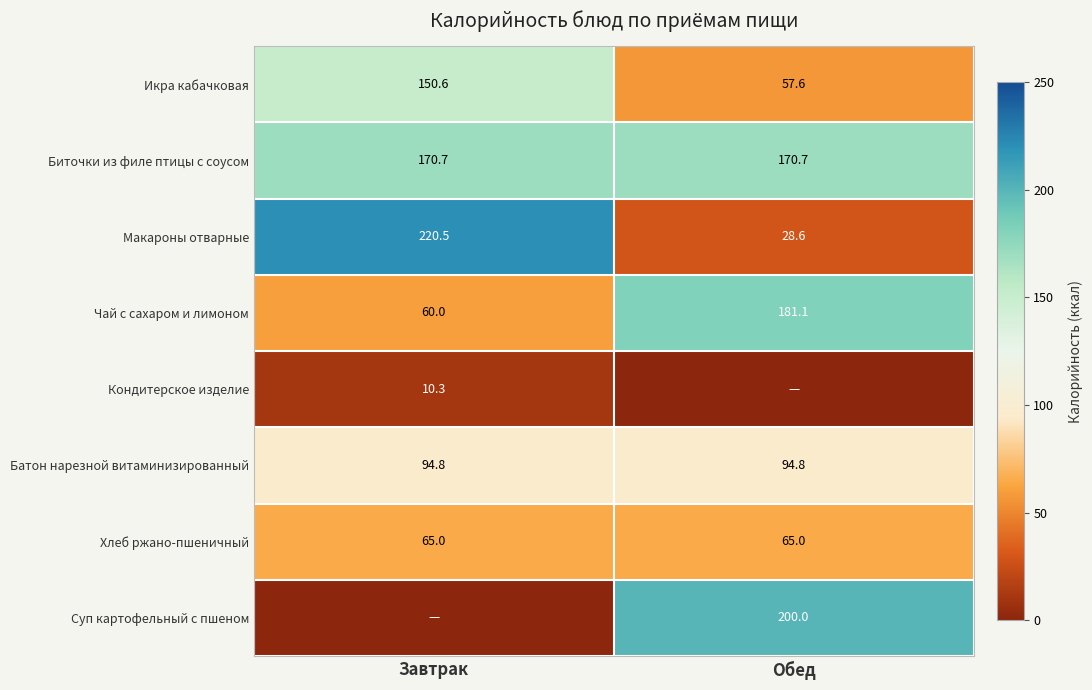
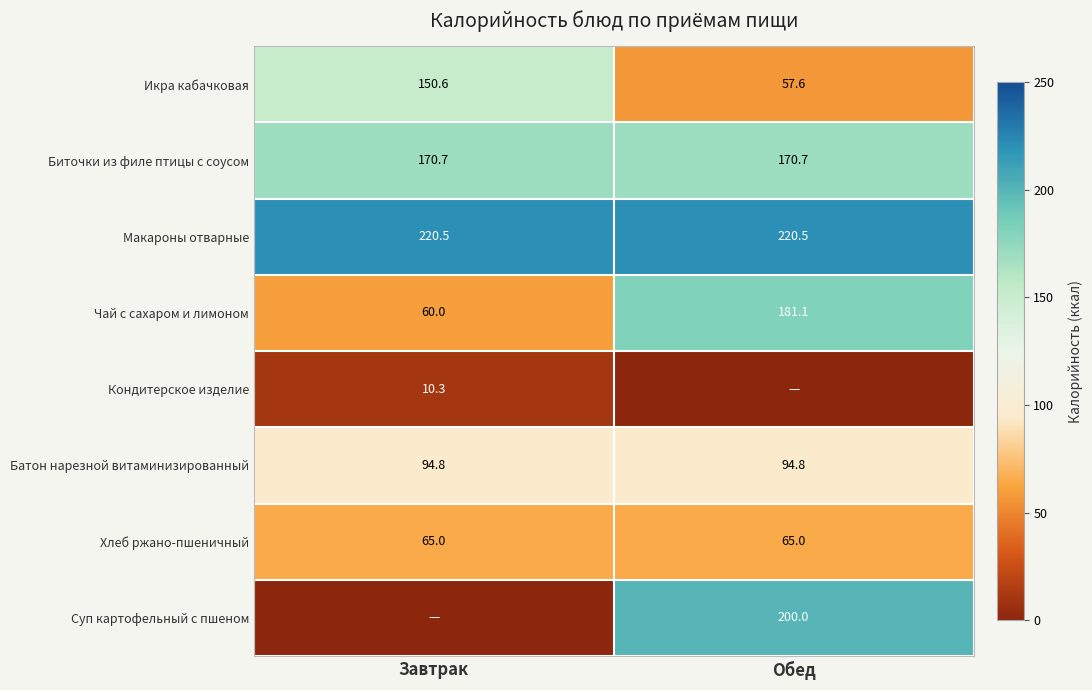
  {
    "Икра кабачковая": {
      "Завтрак": 150.6,
      "Обед": 57.6
    },
    "Биточки из филе птицы с соусом": {
      "Завтрак": 170.7,
      "Обед": 170.7
    },
    "Макароны отварные": {
      "Завтрак": 220.5,
-     "Обед": 28.6
+     "Обед": 220.5
    },
    "Чай с сахаром и лимоном": {
      "Завтрак": 60.0,
      "Обед": 181.1
    },
    "Кондитерское изделие": {
      "Завтрак": 10.3
    },
    "Батон нарезной витаминизированный": {
      "Завтрак": 94.8,
      "Обед": 94.8
    },
    "Хлеб ржано-пшеничный": {
      "Завтрак": 65.0,
      "Обед": 65.0
    },
    "Суп картофельный с пшеном": {
      "Обед": 200.0
    }
  }
